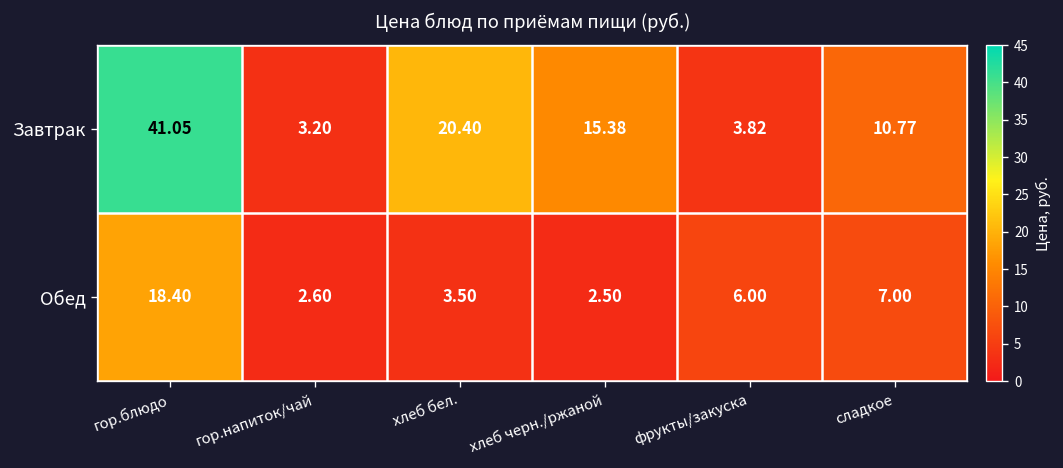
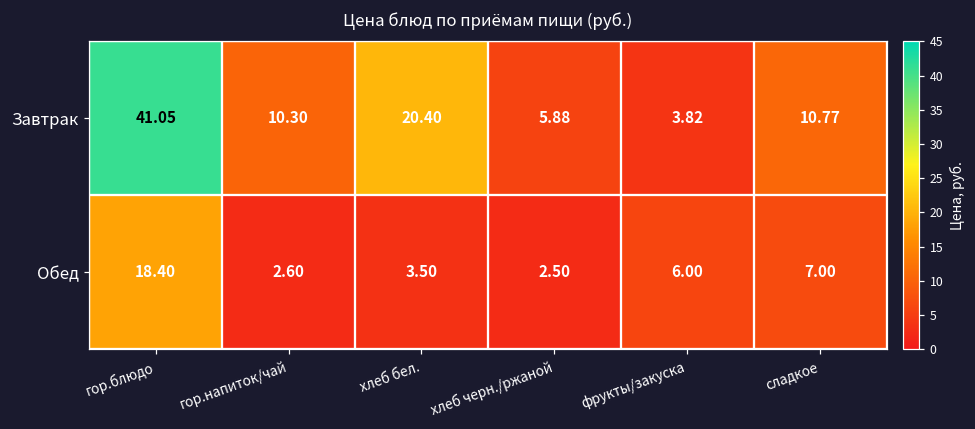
  {
    "Завтрак": {
      "гор.блюдо": 41.05,
-     "гор.напиток/чай": 3.20,
+     "гор.напиток/чай": 10.30,
      "хлеб бел.": 20.40,
-     "хлеб черн./ржаной": 15.38,
+     "хлеб черн./ржаной": 5.88,
      "фрукты/закуска": 3.82,
      "сладкое": 10.77
    },
    "Обед": {
      "гор.блюдо": 18.40,
      "гор.напиток/чай": 2.60,
      "хлеб бел.": 3.50,
      "хлеб черн./ржаной": 2.50,
      "фрукты/закуска": 6.00,
      "сладкое": 7.00
    }
  }
